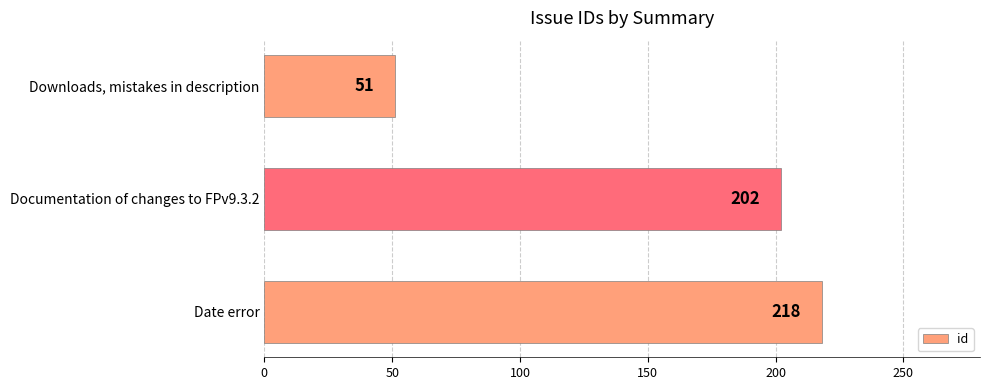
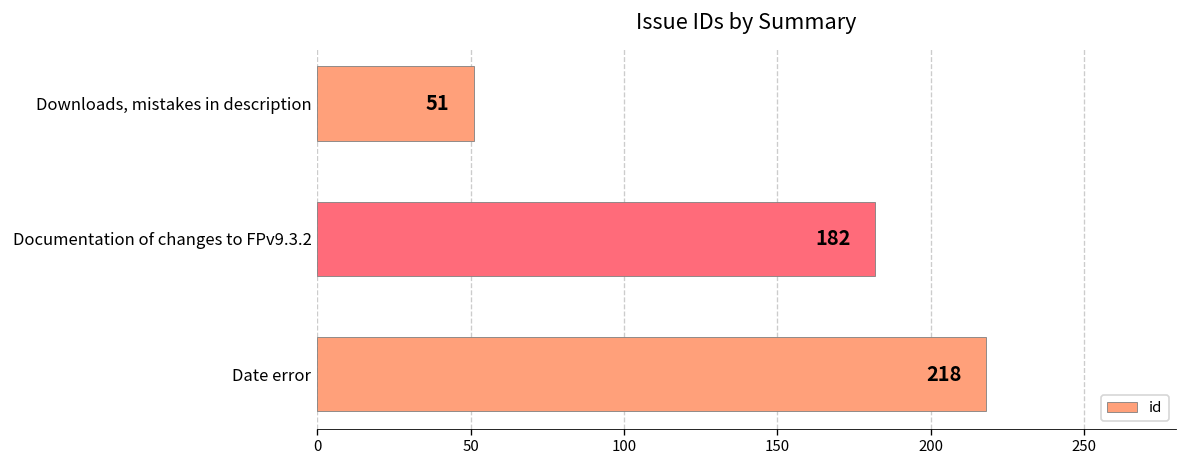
  {
    "Downloads, mistakes in description": 51,
-   "Documentation of changes to FPv9.3.2": 202,
+   "Documentation of changes to FPv9.3.2": 182,
    "Date error": 218
  }
